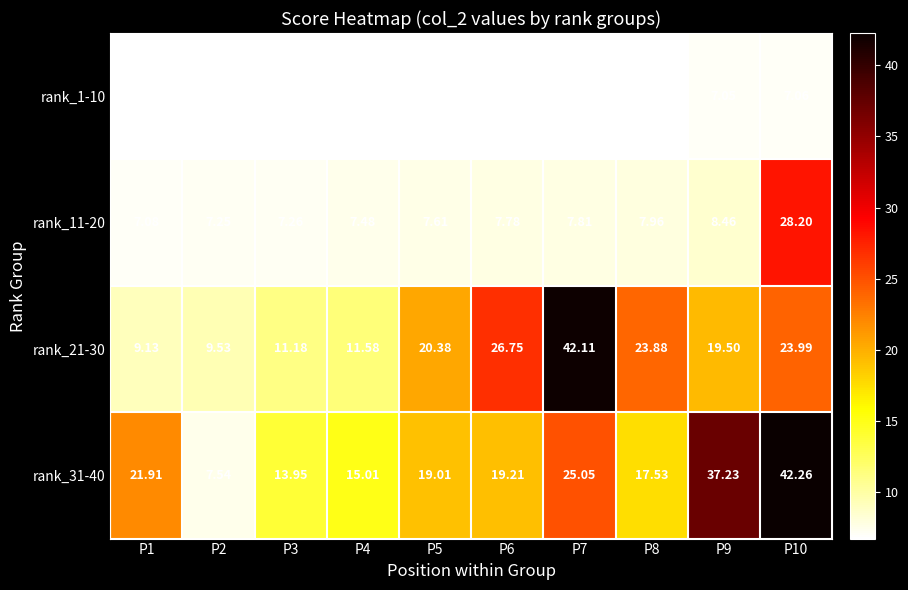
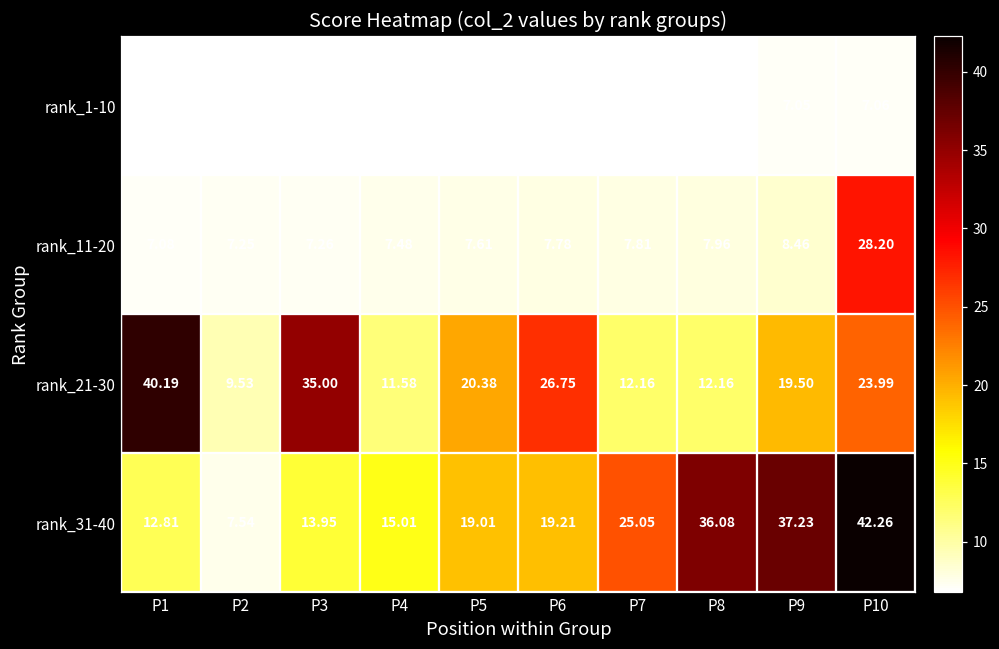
  {
    "rank_11-20": {
      "P9": 8.46,
      "P10": 28.20
    },
    "rank_21-30": {
-     "P1": 9.13,
+     "P1": 40.19,
      "P2": 9.53,
-     "P3": 11.18,
+     "P3": 35.00,
      "P4": 11.58,
      "P5": 20.38,
      "P6": 26.75,
-     "P7": 42.11,
-     "P8": 23.88,
+     "P7": 12.16,
+     "P8": 12.16,
      "P9": 19.50,
      "P10": 23.99
    },
    "rank_31-40": {
-     "P1": 21.91,
+     "P1": 12.81,
      "P3": 13.95,
      "P4": 15.01,
      "P5": 19.01,
      "P6": 19.21,
      "P7": 25.05,
-     "P8": 17.53,
+     "P8": 36.08,
      "P9": 37.23,
      "P10": 42.26
    }
  }
